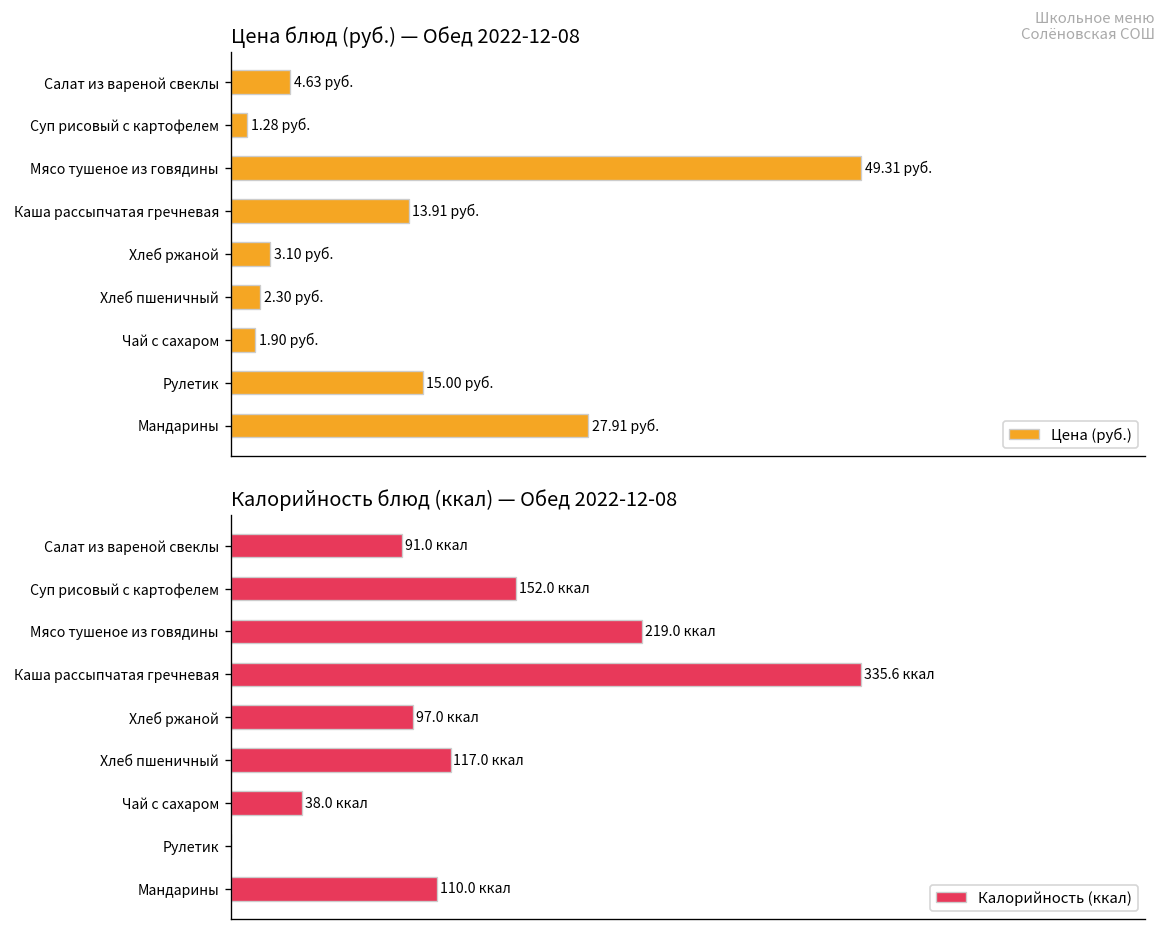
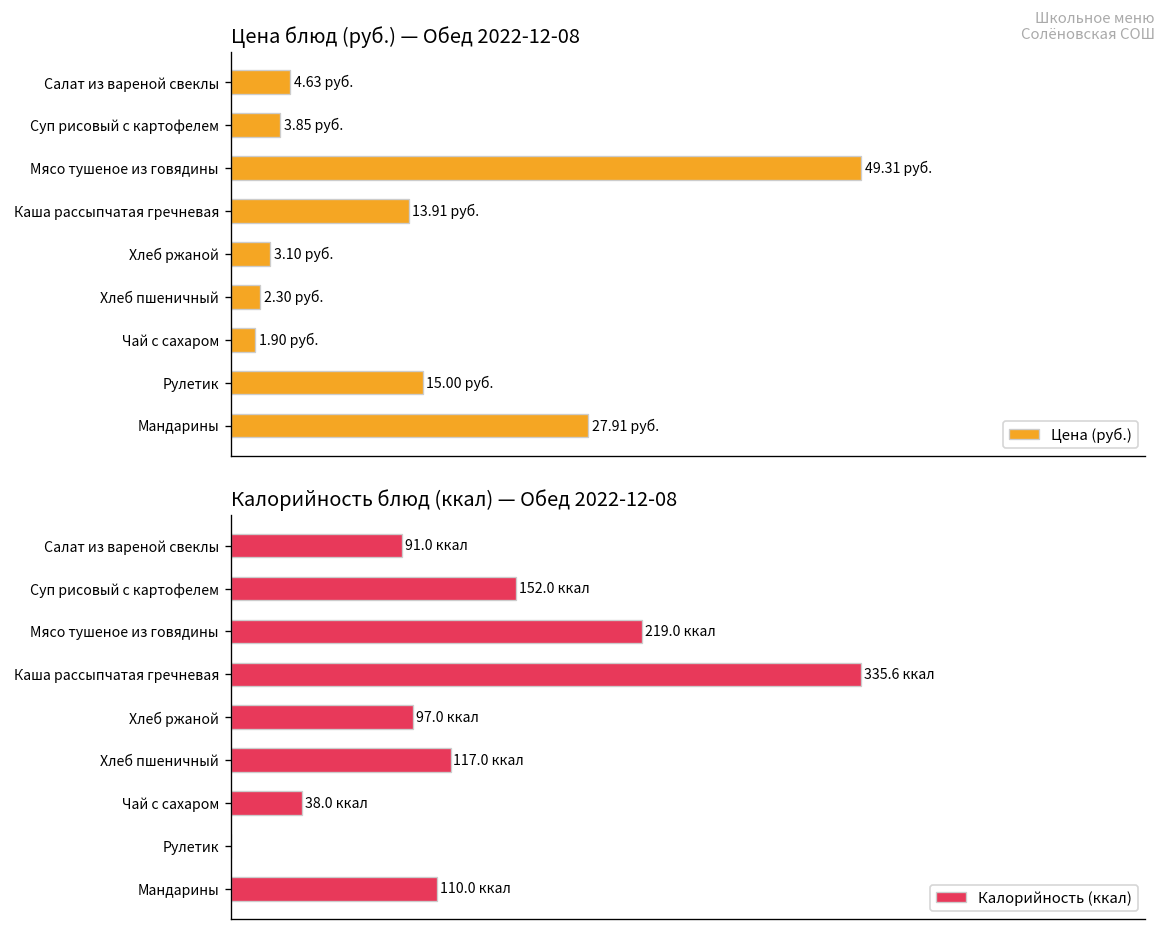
  {
    "Цена блюд (руб.) — Обед 2022-12-08": {
      "Салат из вареной свеклы": 4.63,
-     "Суп рисовый с картофелем": 1.28,
+     "Суп рисовый с картофелем": 3.85,
      "Мясо тушеное из говядины": 49.31,
      "Каша рассыпчатая гречневая": 13.91,
      "Хлеб ржаной": 3.10,
      "Хлеб пшеничный": 2.30,
      "Чай с сахаром": 1.90,
      "Рулетик": 15.00,
      "Мандарины": 27.91
    },
    "Калорийность блюд (ккал) — Обед 2022-12-08": {
      "Салат из вареной свеклы": 91.0,
      "Суп рисовый с картофелем": 152.0,
      "Мясо тушеное из говядины": 219.0,
      "Каша рассыпчатая гречневая": 335.6,
      "Хлеб ржаной": 97.0,
      "Хлеб пшеничный": 117.0,
      "Чай с сахаром": 38.0,
      "Мандарины": 110.0
    }
  }
